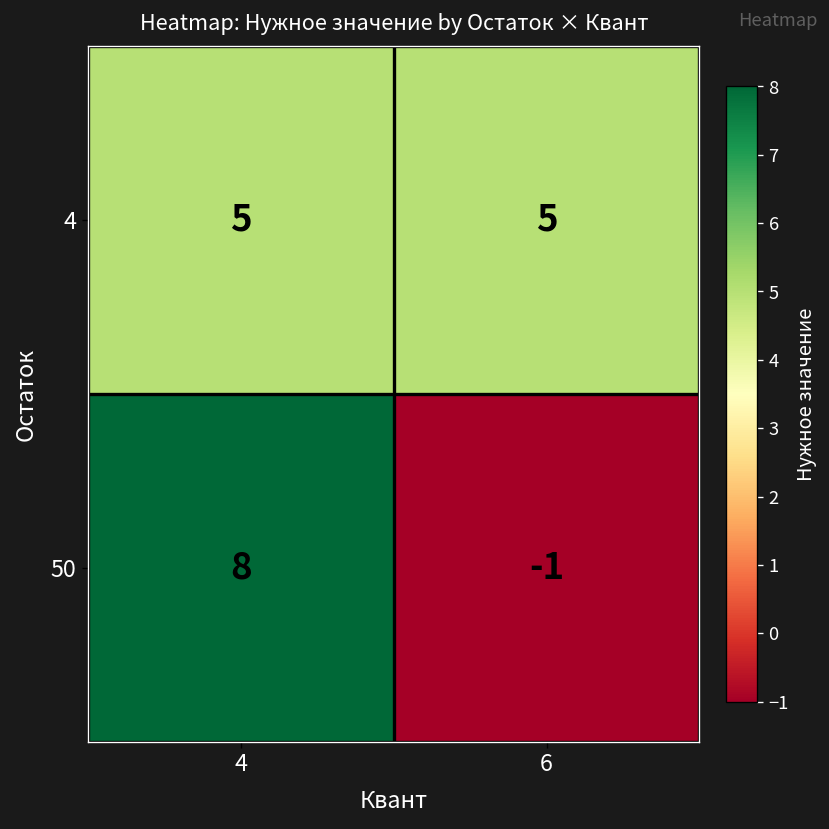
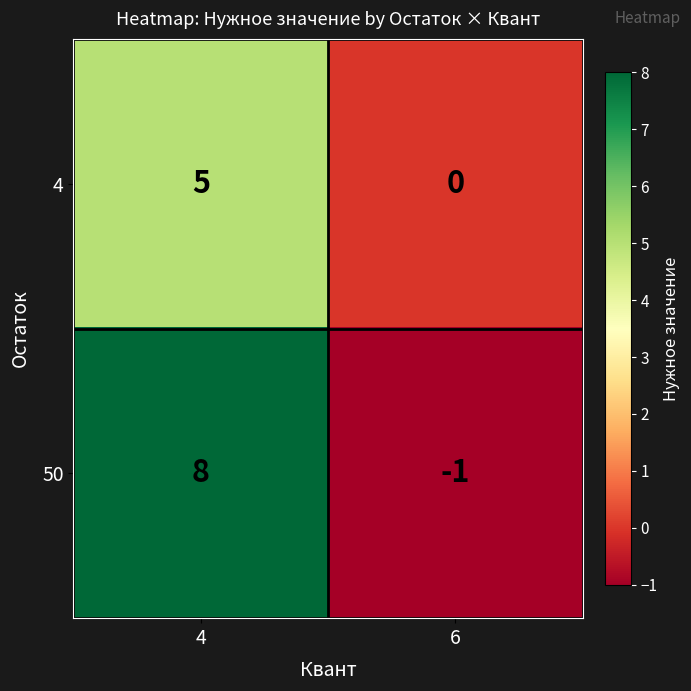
  {
    "4": {
      "4": 5,
-     "6": 5
+     "6": 0
    },
    "50": {
      "4": 8,
      "6": -1
    }
  }
